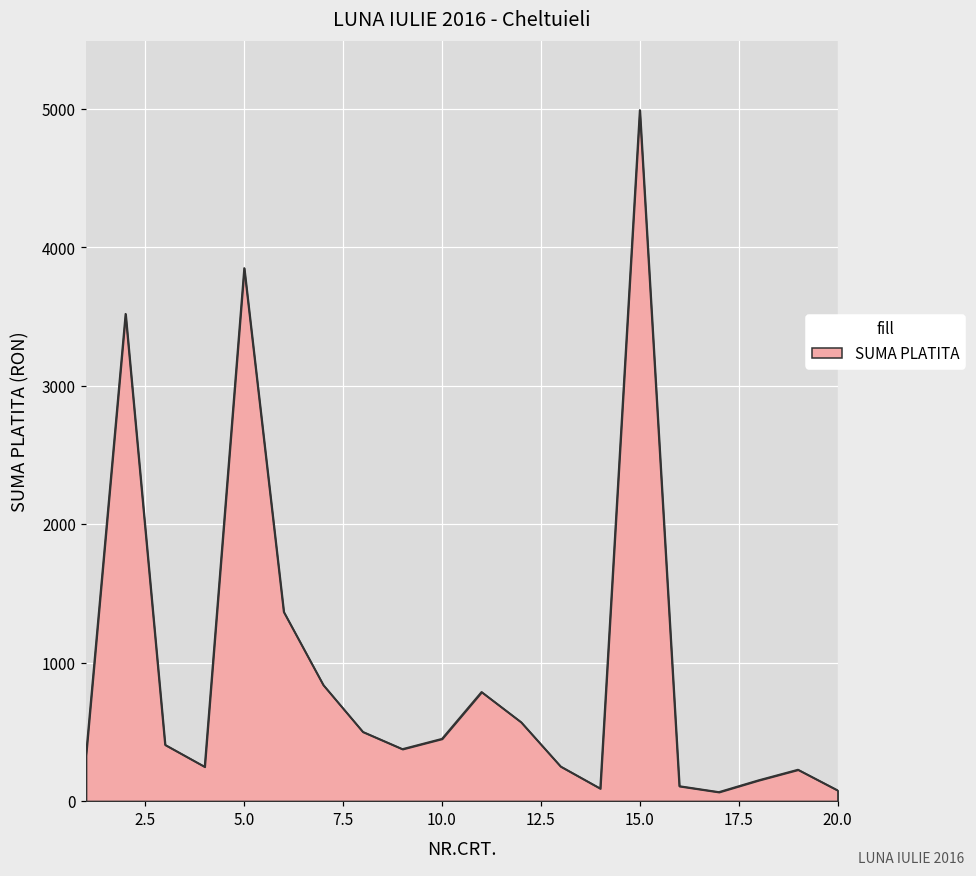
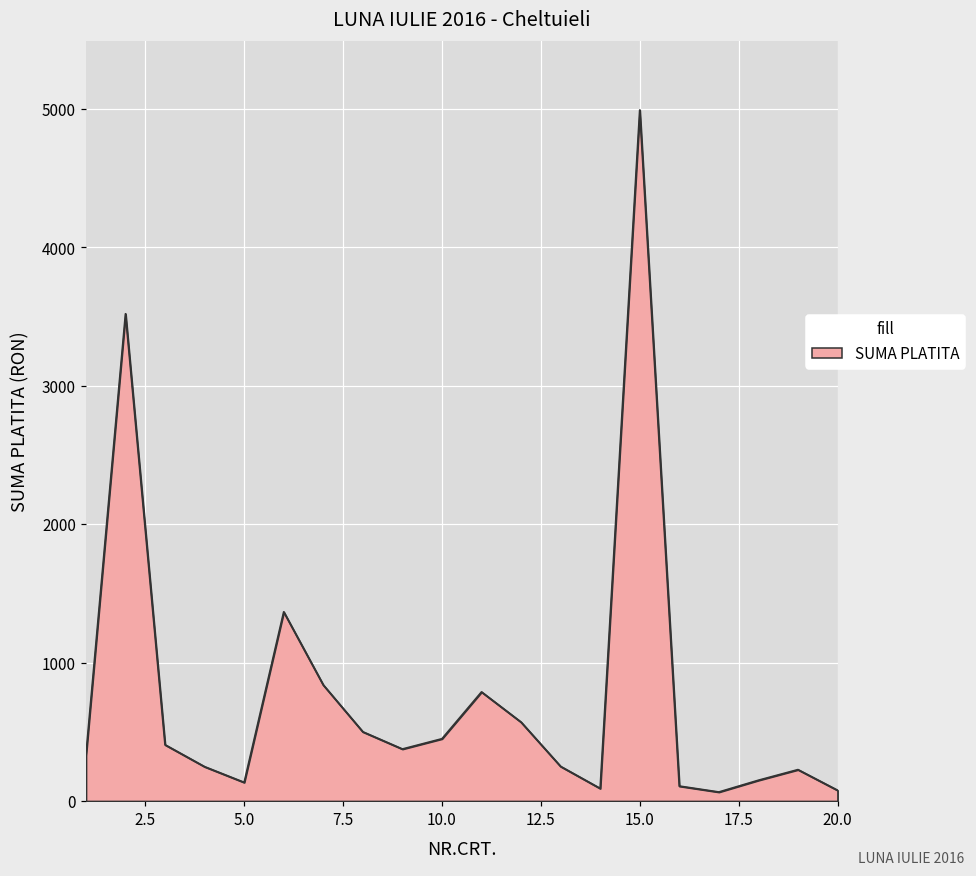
  {
-   "5.0": 3850,
+   "5.0": 130,
    "10.0": 450,
    "15.0": 4990,
    "20.0": 80
  }
